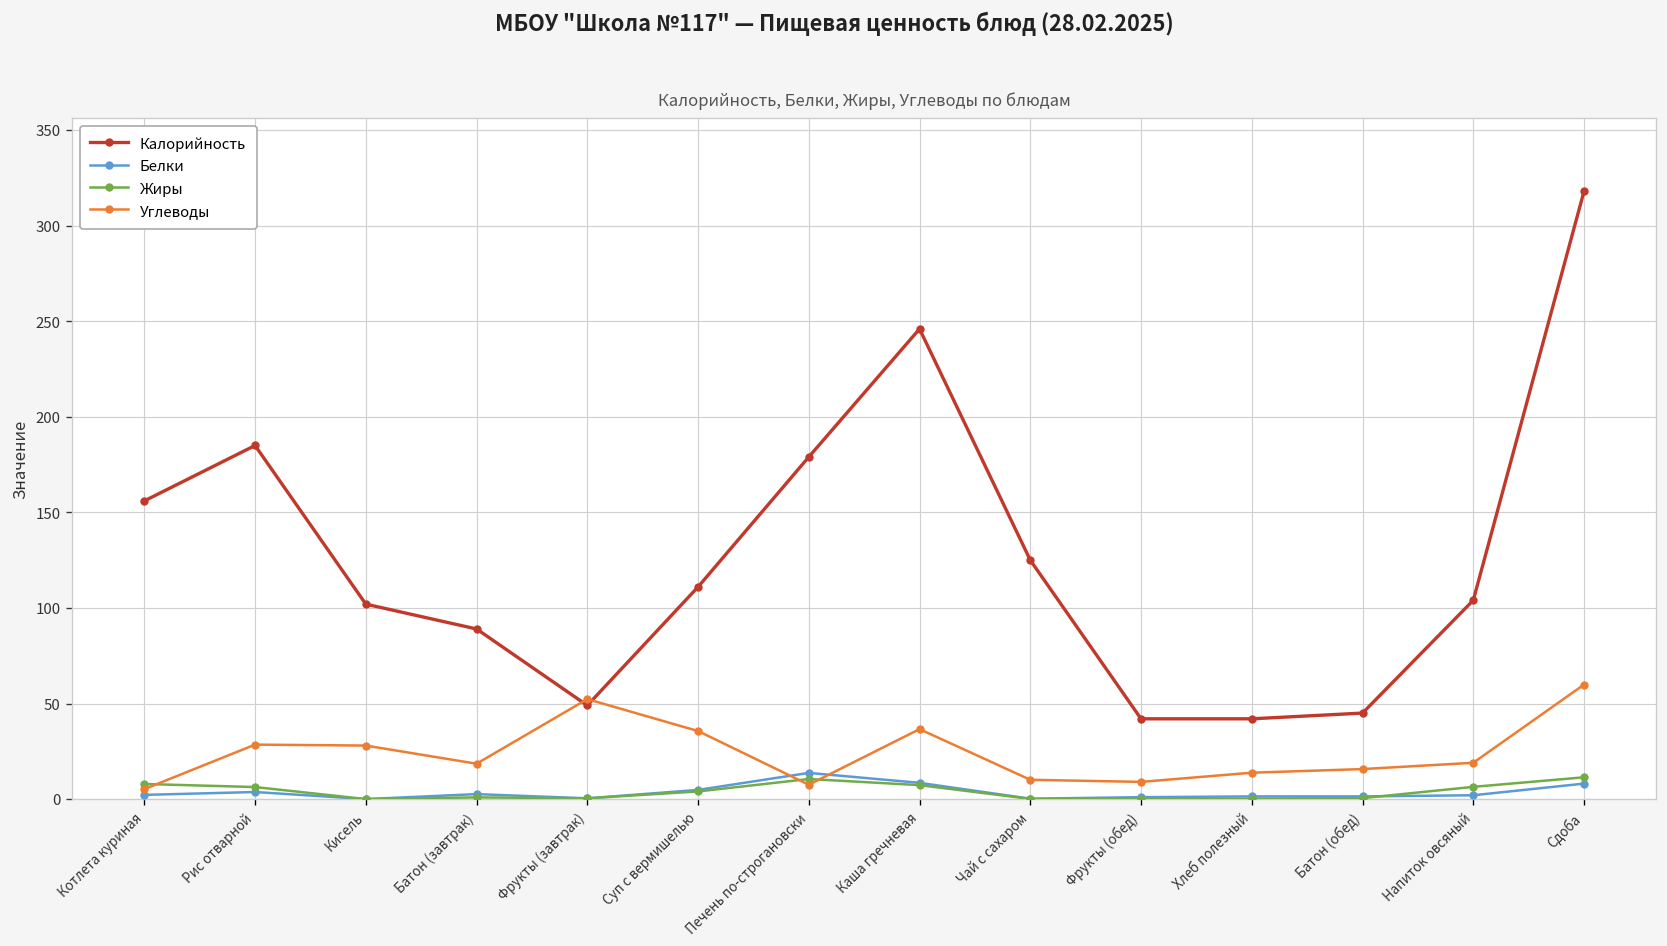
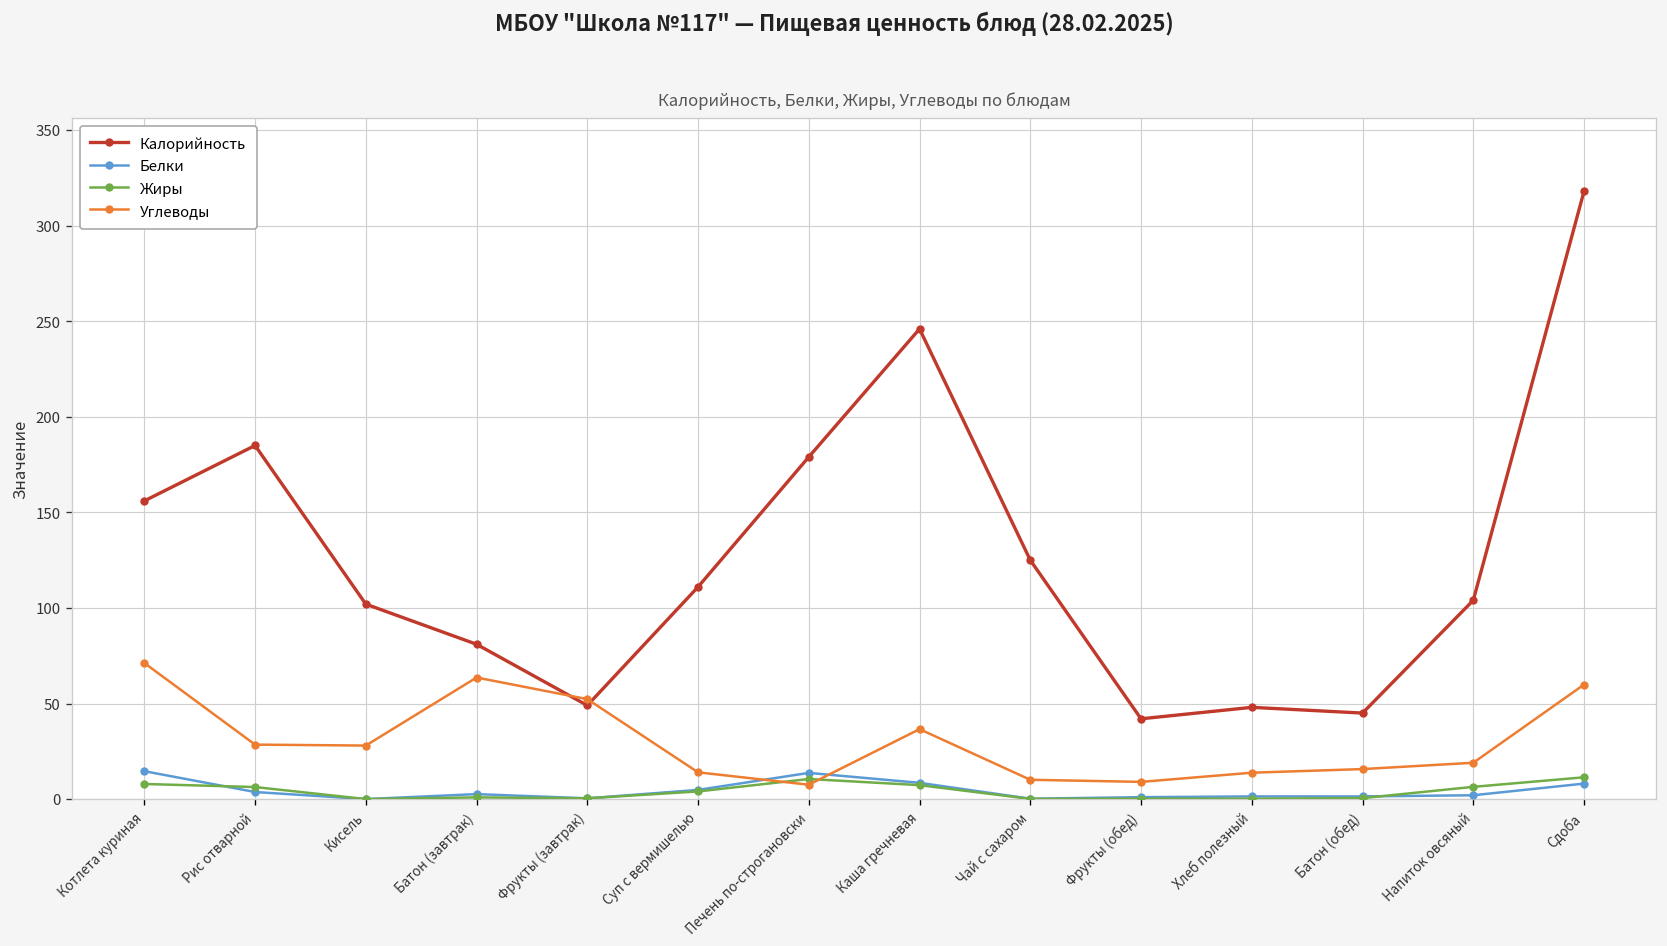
  {
    "Калорийность": {
      "Котлета куриная": 156,
      "Рис отварной": 185,
      "Кисель": 102,
-     "Батон (завтрак)": 89,
+     "Батон (завтрак)": 81,
      "Фрукты (завтрак)": 49,
      "Суп с вермишелью": 111,
      "Печень по-строгановски": 179,
      "Каша гречневая": 246,
      "Чай с сахаром": 125,
      "Фрукты (обед)": 42,
-     "Хлеб полезный": 42,
+     "Хлеб полезный": 48,
      "Батон (обед)": 45,
      "Напиток овсяный": 104,
      "Сдоба": 318
    },
    "Белки": {
-     "Котлета куриная": 2,
+     "Котлета куриная": 15,
      "Рис отварной": 4,
      "Батон (завтрак)": 3,
      "Печень по-строгановски": 14,
      "Напиток овсяный": 2,
      "Сдоба": 8
    },
    "Жиры": {
      "Котлета куриная": 8,
      "Рис отварной": 6,
      "Батон (завтрак)": 1,
      "Печень по-строгановски": 11,
      "Напиток овсяный": 6,
      "Сдоба": 11
    },
    "Углеводы": {
-     "Котлета куриная": 5,
+     "Котлета куриная": 71,
      "Рис отварной": 29,
      "Кисель": 28,
-     "Батон (завтрак)": 19,
+     "Батон (завтрак)": 64,
      "Фрукты (завтрак)": 52,
-     "Суп с вермишелью": 36,
+     "Суп с вермишелью": 14,
      "Печень по-строгановски": 8,
      "Каша гречневая": 37,
      "Чай с сахаром": 10,
      "Фрукты (обед)": 9,
      "Хлеб полезный": 14,
      "Батон (обед)": 16,
      "Напиток овсяный": 19,
      "Сдоба": 60
    }
  }
